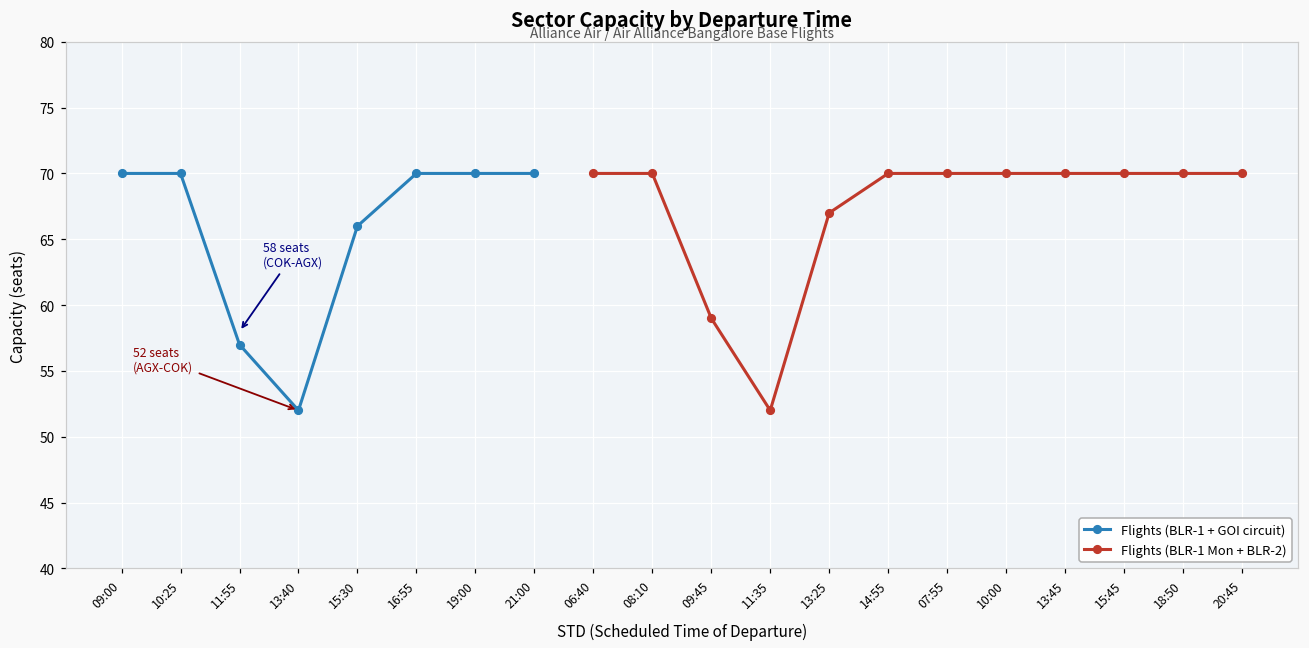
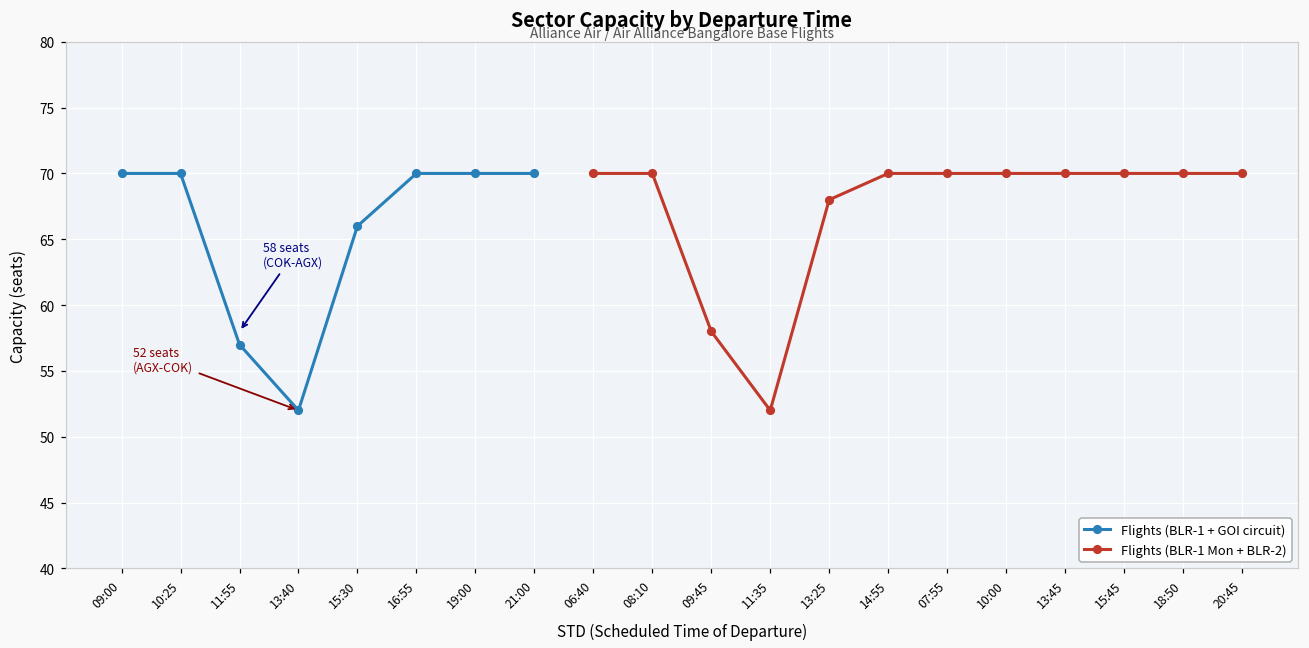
  {
    "Flights (BLR-1 + GOI circuit)": {
      "13:40": 52
    },
    "Flights (BLR-1 Mon + BLR-2)": {
      "06:40": 70,
      "08:10": 70,
-     "09:45": 59,
+     "09:45": 58,
      "11:35": 52,
-     "13:25": 67,
+     "13:25": 68,
      "14:55": 70,
      "07:55": 70,
      "10:00": 70,
      "13:45": 70,
      "15:45": 70,
      "18:50": 70,
      "20:45": 70
    }
  }
